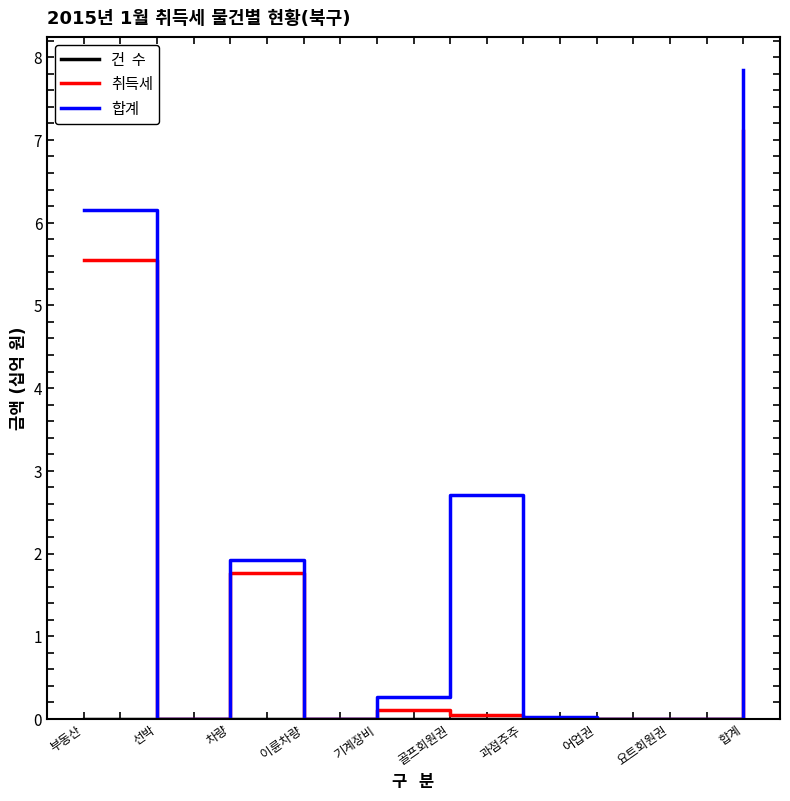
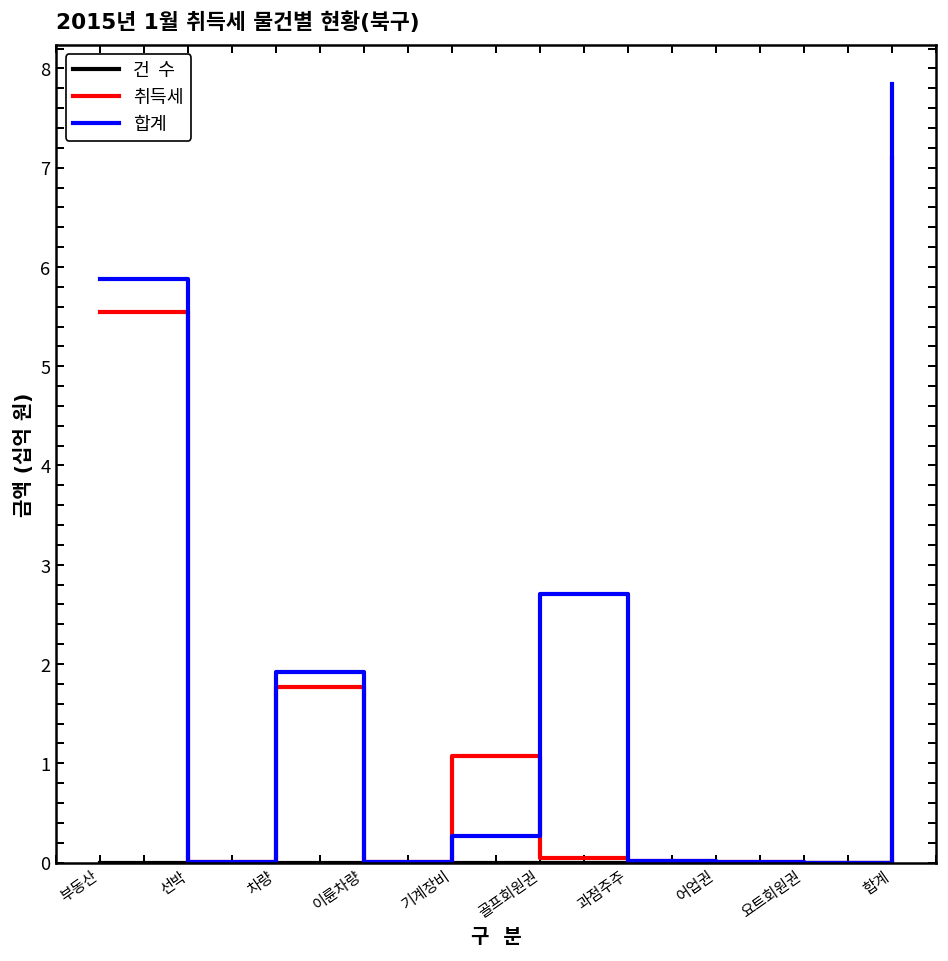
  {
    "건 수": {
      "부동산": 0.0,
      "차량": 0.0,
      "기계장비": 0.0,
      "골프회원권": 0.0,
      "합계": 0.0
    },
    "취득세": {
      "부동산": 5.5,
      "차량": 1.8,
-     "기계장비": 0.1,
+     "기계장비": 1.1,
      "골프회원권": 0.0,
      "합계": 7.1
    },
    "합계": {
-     "부동산": 6.1,
+     "부동산": 5.9,
      "차량": 1.9,
      "기계장비": 0.3,
      "골프회원권": 2.7,
      "합계": 7.8
    }
  }
